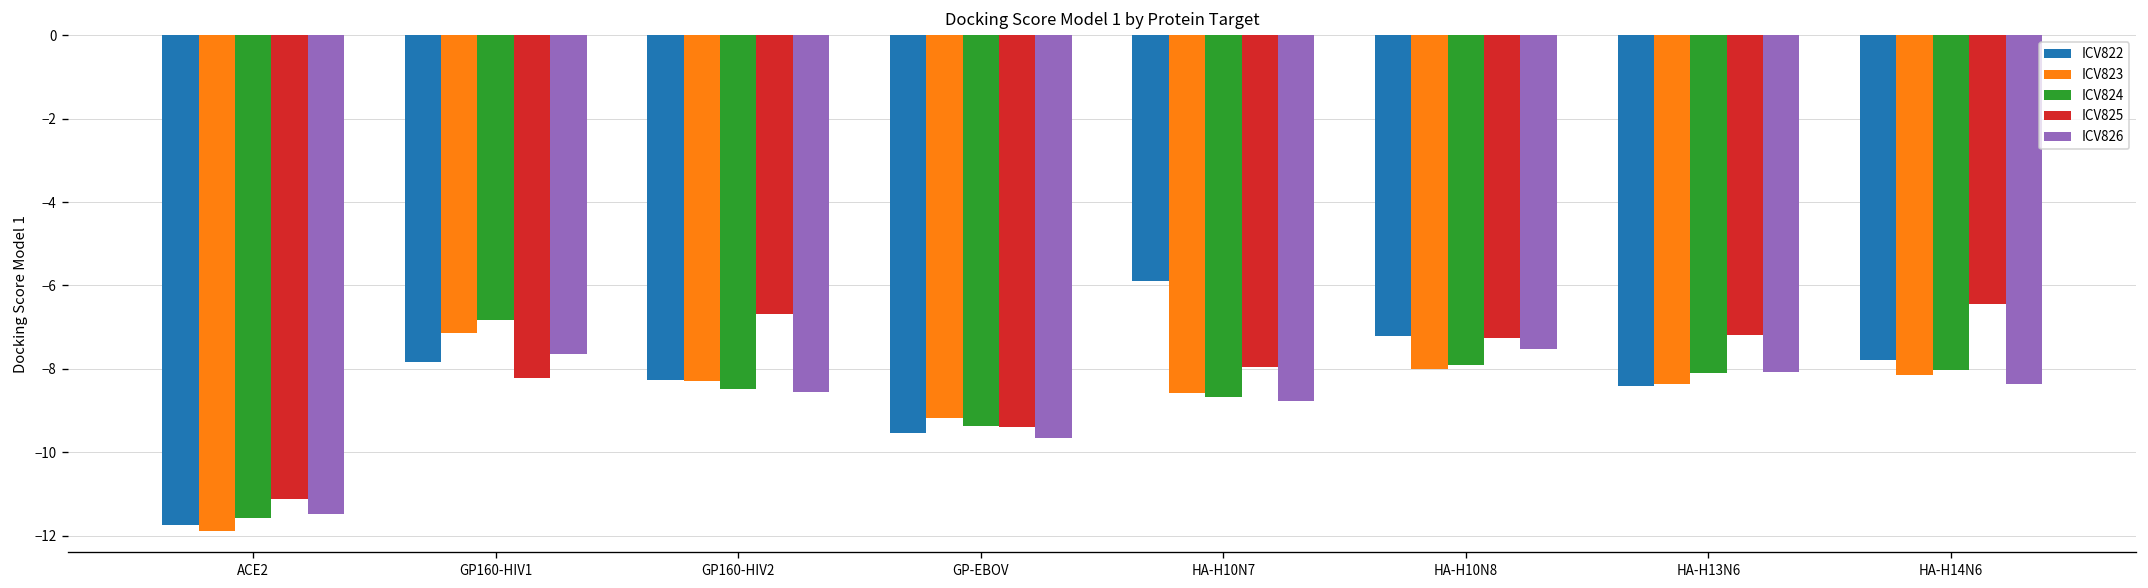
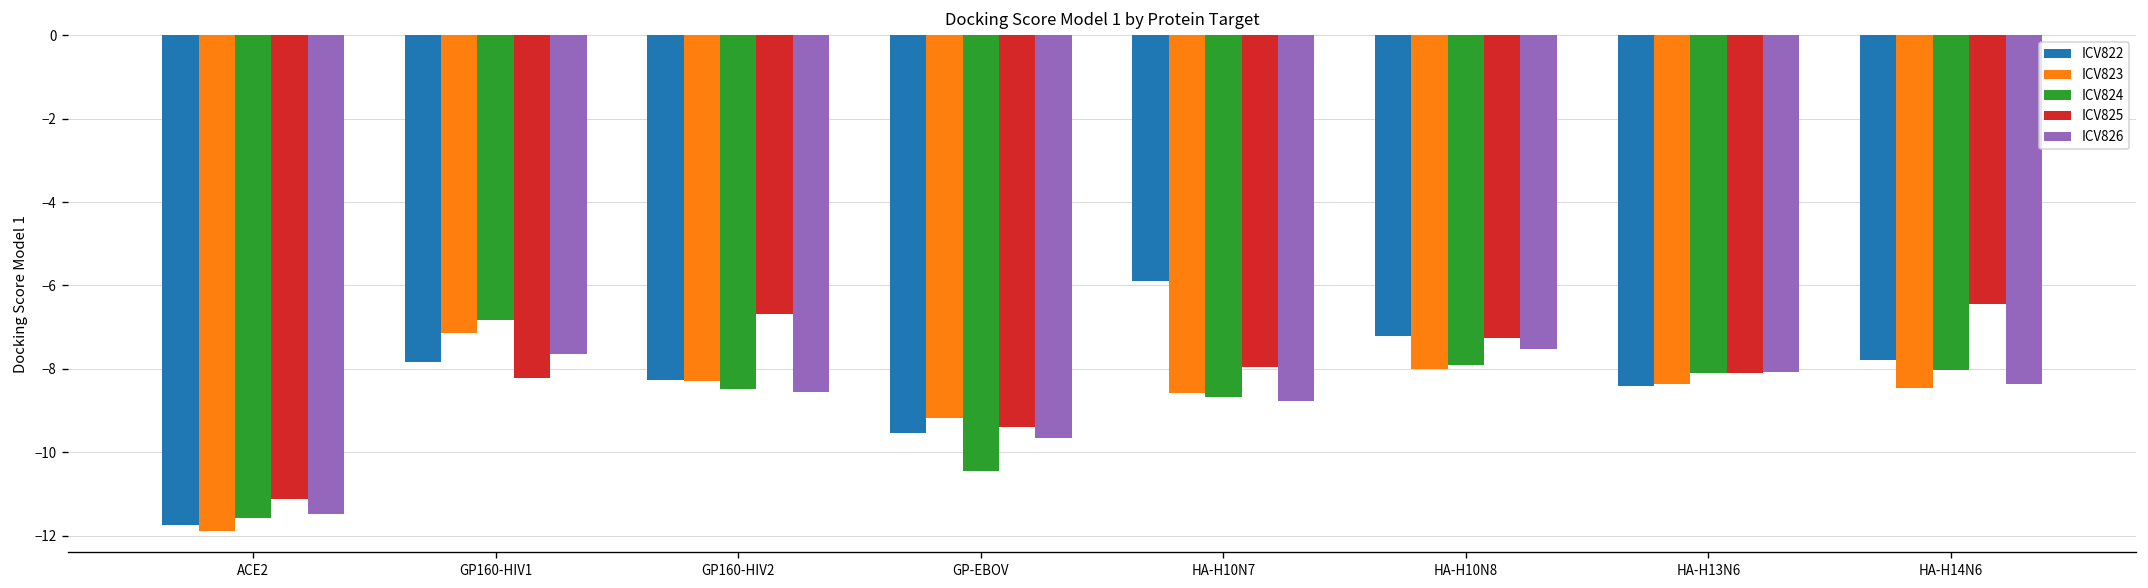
  {
    "ICV822": {
      "ACE2": -11.8,
      "GP160-HIV1": -7.8,
      "GP160-HIV2": -8.3,
      "GP-EBOV": -9.5,
      "HA-H10N7": -5.9,
      "HA-H10N8": -7.2,
      "HA-H13N6": -8.4,
      "HA-H14N6": -7.8
    },
    "ICV823": {
      "ACE2": -11.9,
      "GP160-HIV1": -7.1,
      "GP160-HIV2": -8.3,
      "GP-EBOV": -9.2,
      "HA-H10N7": -8.6,
      "HA-H10N8": -8.0,
      "HA-H13N6": -8.4,
-     "HA-H14N6": -8.1
+     "HA-H14N6": -8.5
    },
    "ICV824": {
      "ACE2": -11.6,
      "GP160-HIV1": -6.8,
      "GP160-HIV2": -8.5,
-     "GP-EBOV": -9.4,
+     "GP-EBOV": -10.4,
      "HA-H10N7": -8.7,
      "HA-H10N8": -7.9,
      "HA-H13N6": -8.1,
      "HA-H14N6": -8.0
    },
    "ICV825": {
      "ACE2": -11.1,
      "GP160-HIV1": -8.2,
      "GP160-HIV2": -6.7,
      "GP-EBOV": -9.4,
      "HA-H10N7": -8.0,
      "HA-H10N8": -7.3,
-     "HA-H13N6": -7.2,
+     "HA-H13N6": -8.1,
      "HA-H14N6": -6.5
    },
    "ICV826": {
      "ACE2": -11.5,
      "GP160-HIV1": -7.7,
      "GP160-HIV2": -8.6,
      "GP-EBOV": -9.7,
      "HA-H10N7": -8.8,
      "HA-H10N8": -7.5,
      "HA-H13N6": -8.1,
      "HA-H14N6": -8.4
    }
  }
